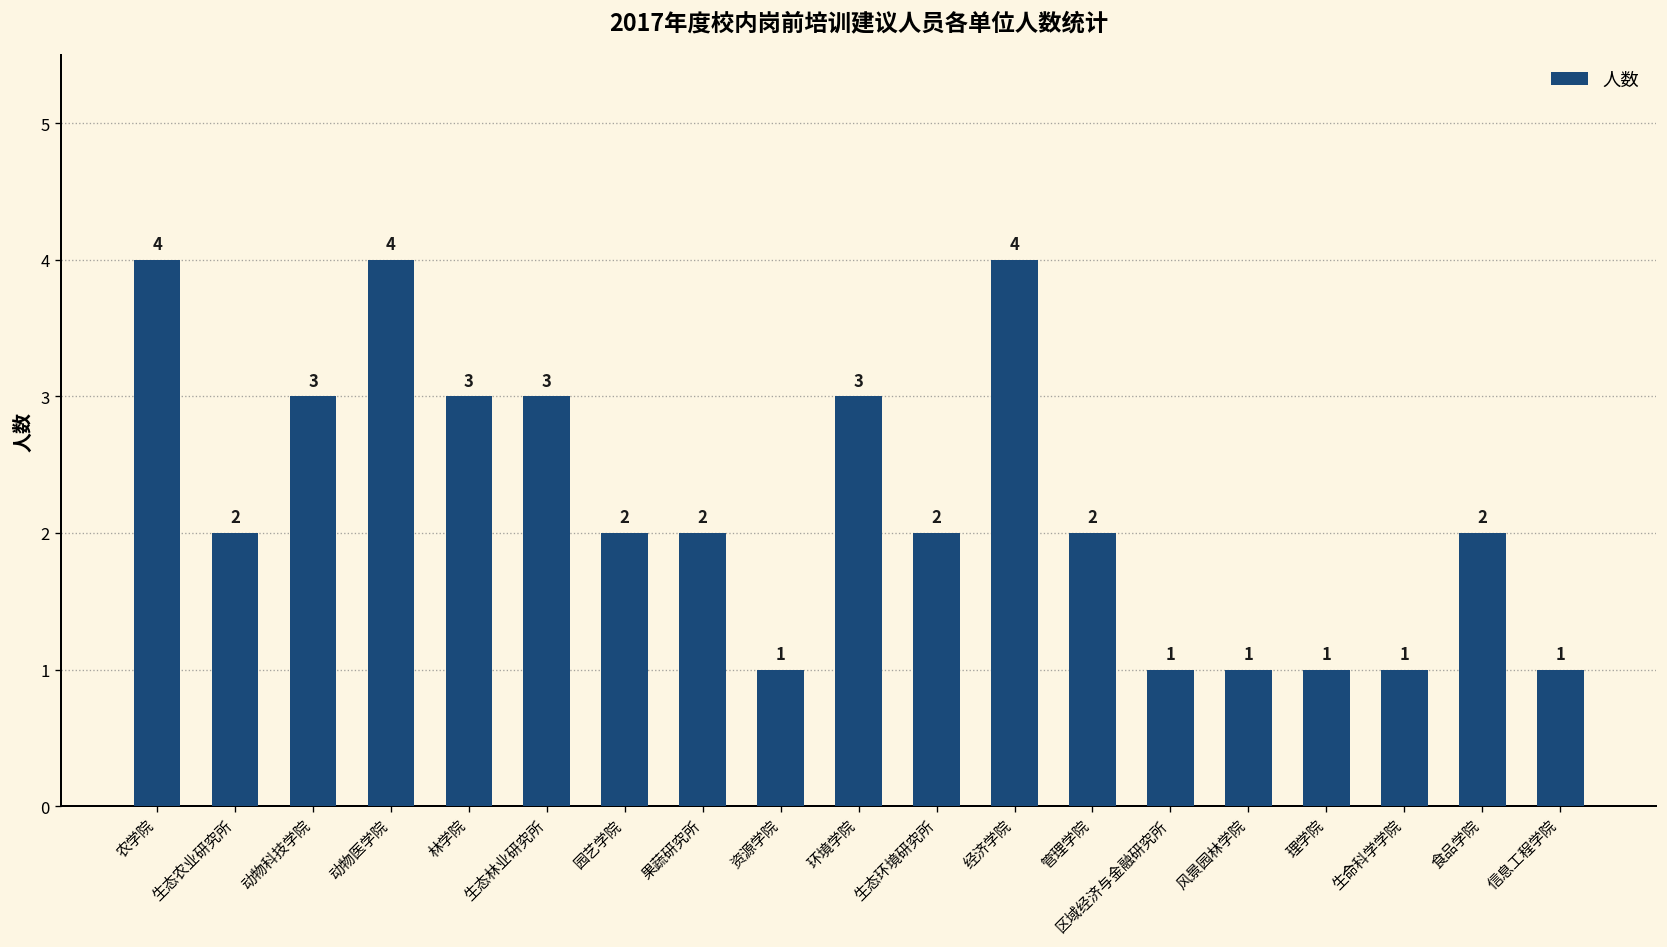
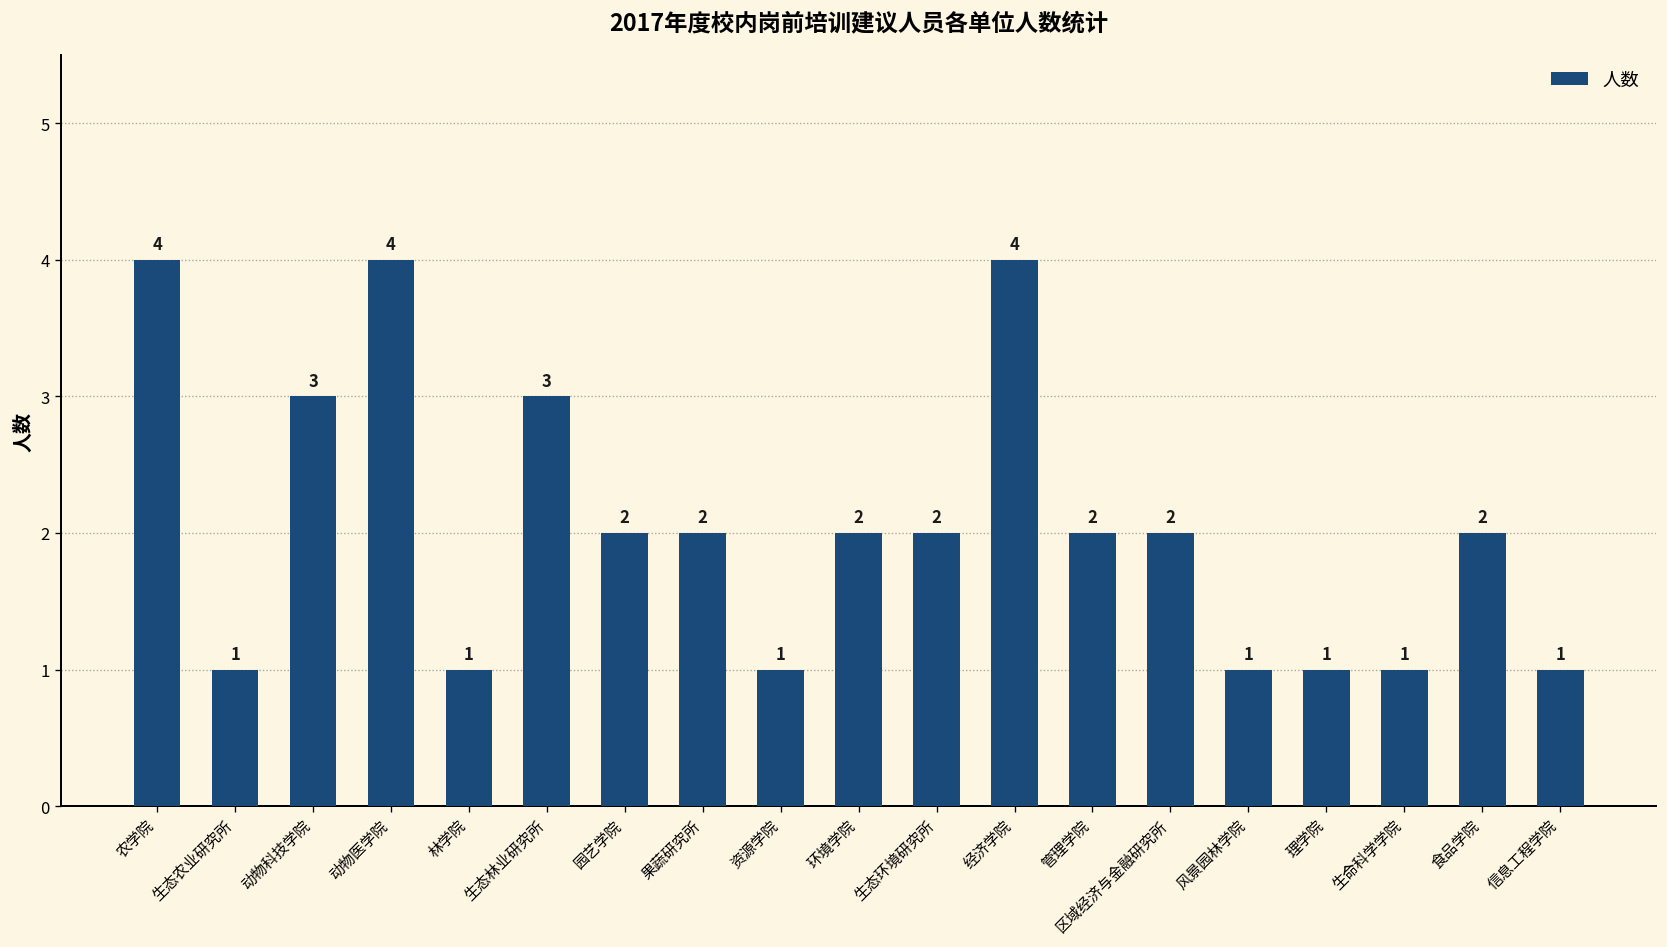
  {
    "农学院": 4,
-   "生态农业研究所": 2,
+   "生态农业研究所": 1,
    "动物科技学院": 3,
    "动物医学院": 4,
-   "林学院": 3,
+   "林学院": 1,
    "生态林业研究所": 3,
    "园艺学院": 2,
    "果蔬研究所": 2,
    "资源学院": 1,
-   "环境学院": 3,
+   "环境学院": 2,
    "生态环境研究所": 2,
    "经济学院": 4,
    "管理学院": 2,
-   "区域经济与金融研究所": 1,
+   "区域经济与金融研究所": 2,
    "风景园林学院": 1,
    "理学院": 1,
    "生命科学学院": 1,
    "食品学院": 2,
    "信息工程学院": 1
  }
